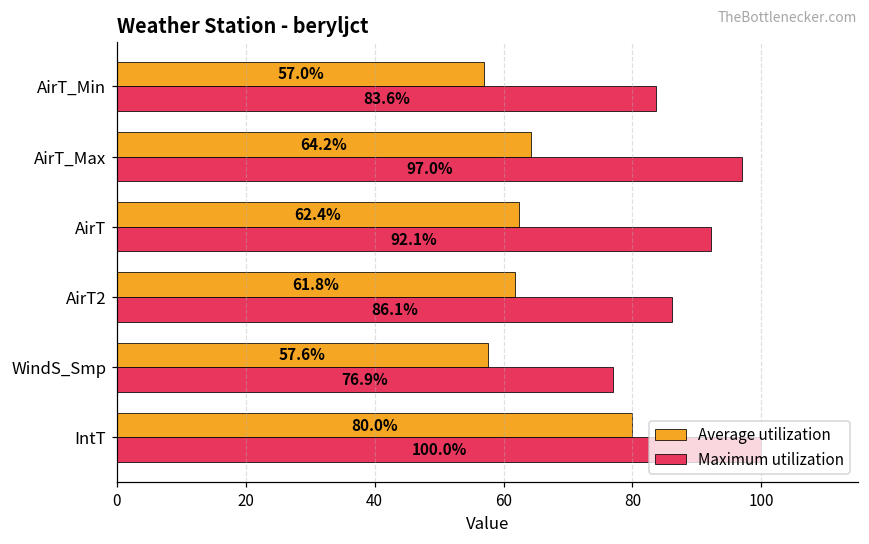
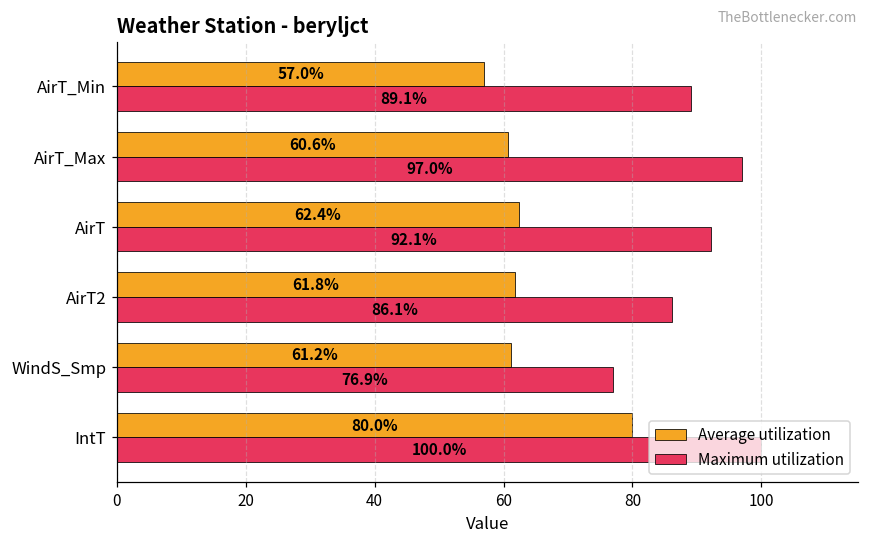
  {
    "Average utilization": {
      "AirT_Min": "57.0%",
-     "AirT_Max": "64.2%",
+     "AirT_Max": "60.6%",
      "AirT": "62.4%",
      "AirT2": "61.8%",
-     "WindS_Smp": "57.6%",
+     "WindS_Smp": "61.2%",
      "IntT": "80.0%"
    },
    "Maximum utilization": {
-     "AirT_Min": "83.6%",
+     "AirT_Min": "89.1%",
      "AirT_Max": "97.0%",
      "AirT": "92.1%",
      "AirT2": "86.1%",
      "WindS_Smp": "76.9%"
    }
  }
